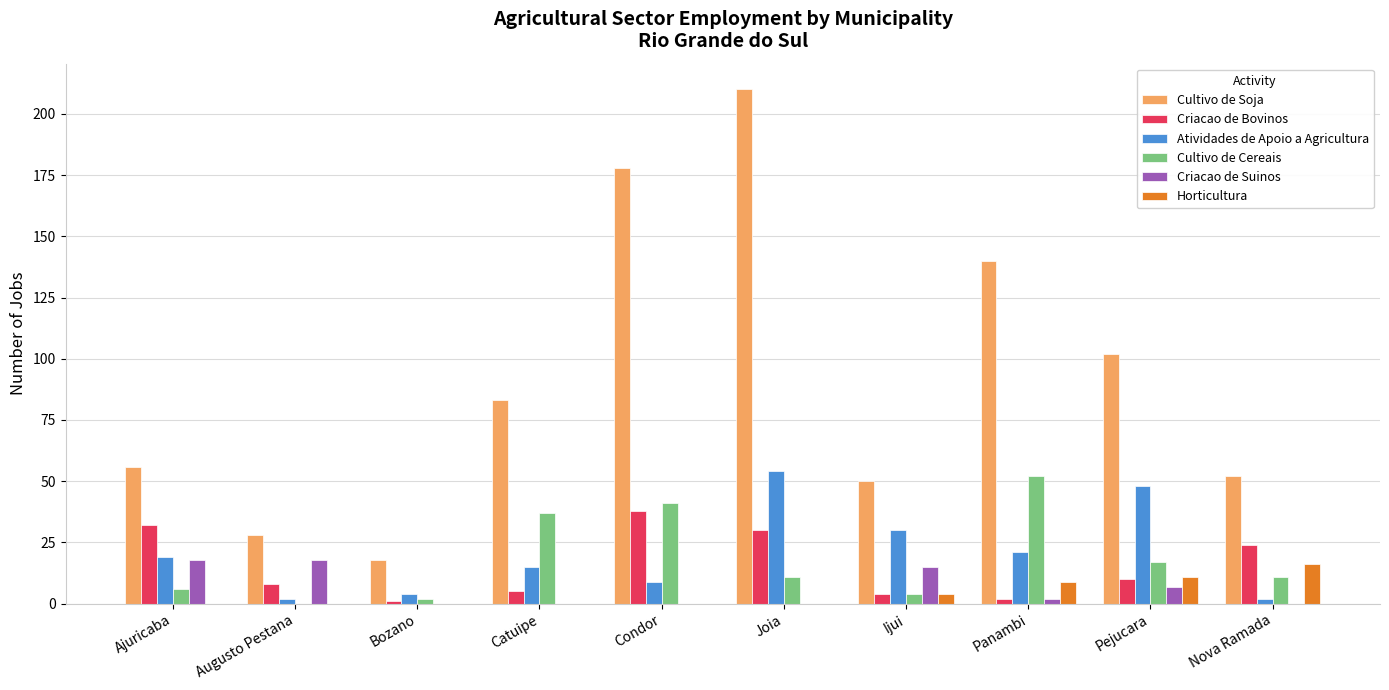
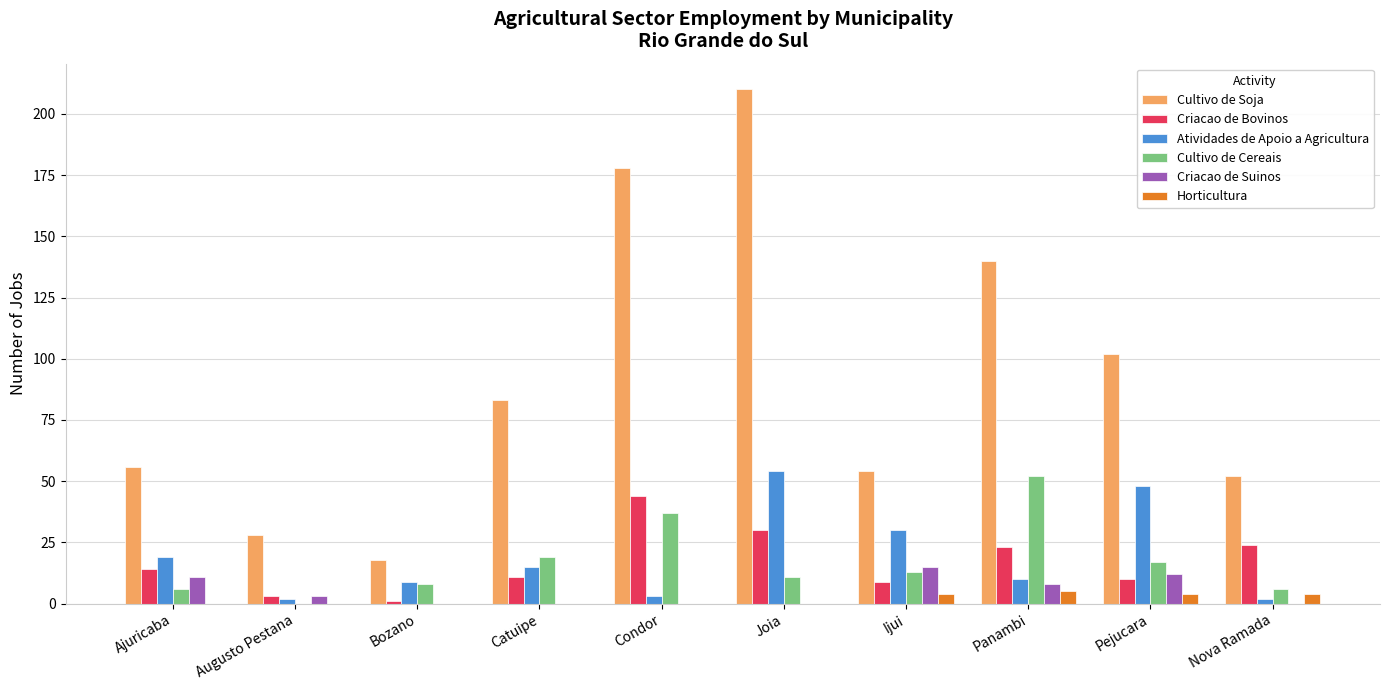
  {
    "Cultivo de Soja": {
      "Ajuricaba": 56,
      "Augusto Pestana": 28,
      "Bozano": 18,
      "Catuipe": 83,
      "Condor": 178,
      "Joia": 210,
-     "Ijui": 50,
+     "Ijui": 54,
      "Panambi": 140,
      "Pejucara": 102,
      "Nova Ramada": 52
    },
    "Criacao de Bovinos": {
-     "Ajuricaba": 32,
-     "Augusto Pestana": 8,
-     "Catuipe": 5,
-     "Condor": 38,
+     "Ajuricaba": 14,
+     "Augusto Pestana": 3,
+     "Catuipe": 11,
+     "Condor": 44,
      "Joia": 30,
-     "Ijui": 4,
-     "Panambi": 2,
+     "Ijui": 9,
+     "Panambi": 23,
      "Pejucara": 10,
      "Nova Ramada": 24
    },
    "Atividades de Apoio a Agricultura": {
      "Ajuricaba": 19,
      "Augusto Pestana": 2,
-     "Bozano": 4,
+     "Bozano": 9,
      "Catuipe": 15,
-     "Condor": 9,
+     "Condor": 3,
      "Joia": 54,
      "Ijui": 30,
-     "Panambi": 21,
+     "Panambi": 10,
      "Pejucara": 48,
      "Nova Ramada": 2
    },
    "Cultivo de Cereais": {
      "Ajuricaba": 6,
      "Augusto Pestana": 0,
-     "Bozano": 2,
-     "Catuipe": 37,
-     "Condor": 41,
+     "Bozano": 8,
+     "Catuipe": 19,
+     "Condor": 37,
      "Joia": 11,
-     "Ijui": 4,
+     "Ijui": 13,
      "Panambi": 52,
      "Pejucara": 17,
-     "Nova Ramada": 11
+     "Nova Ramada": 6
    },
    "Criacao de Suinos": {
-     "Ajuricaba": 18,
-     "Augusto Pestana": 18,
+     "Ajuricaba": 11,
+     "Augusto Pestana": 3,
      "Bozano": 0,
      "Catuipe": 0,
      "Condor": 0,
      "Joia": 0,
      "Ijui": 15,
-     "Panambi": 2,
-     "Pejucara": 7,
+     "Panambi": 8,
+     "Pejucara": 12,
      "Nova Ramada": 0
    },
    "Horticultura": {
      "Ajuricaba": 0,
      "Augusto Pestana": 0,
      "Bozano": 0,
      "Catuipe": 0,
      "Condor": 0,
      "Joia": 0,
      "Ijui": 4,
-     "Panambi": 9,
-     "Pejucara": 11,
-     "Nova Ramada": 16
+     "Panambi": 5,
+     "Pejucara": 4,
+     "Nova Ramada": 4
    }
  }
